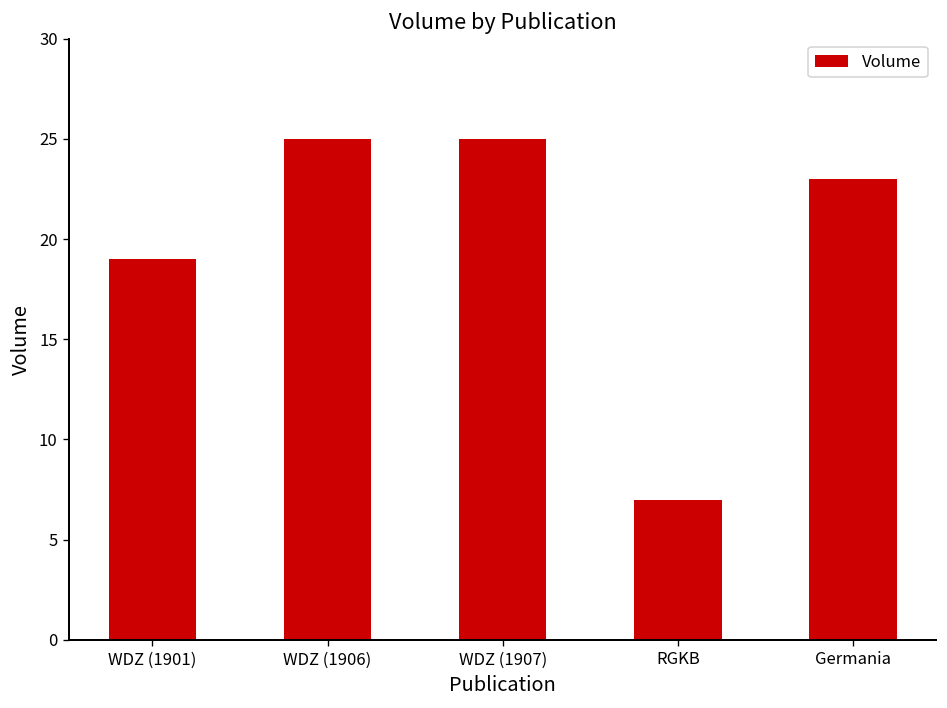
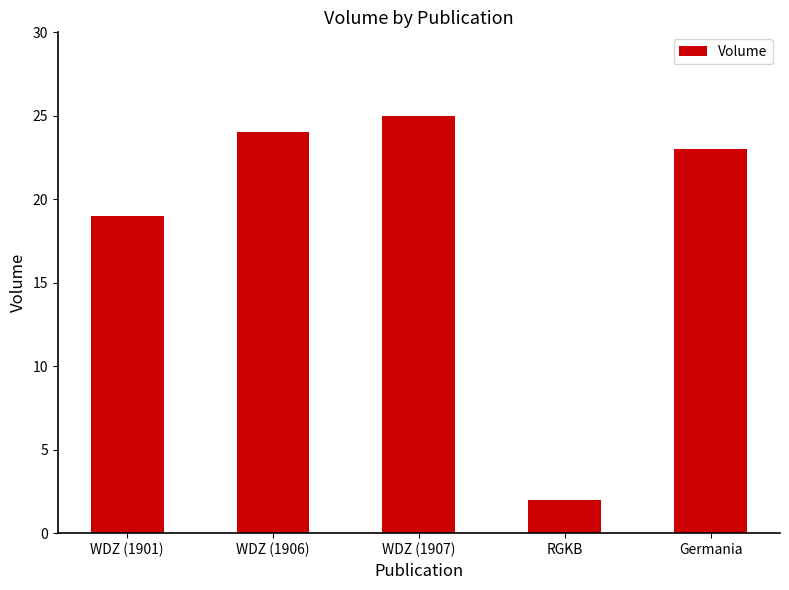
  {
    "WDZ (1901)": 19,
-   "WDZ (1906)": 25,
+   "WDZ (1906)": 24,
    "WDZ (1907)": 25,
-   "RGKB": 7,
+   "RGKB": 2,
    "Germania": 23
  }
